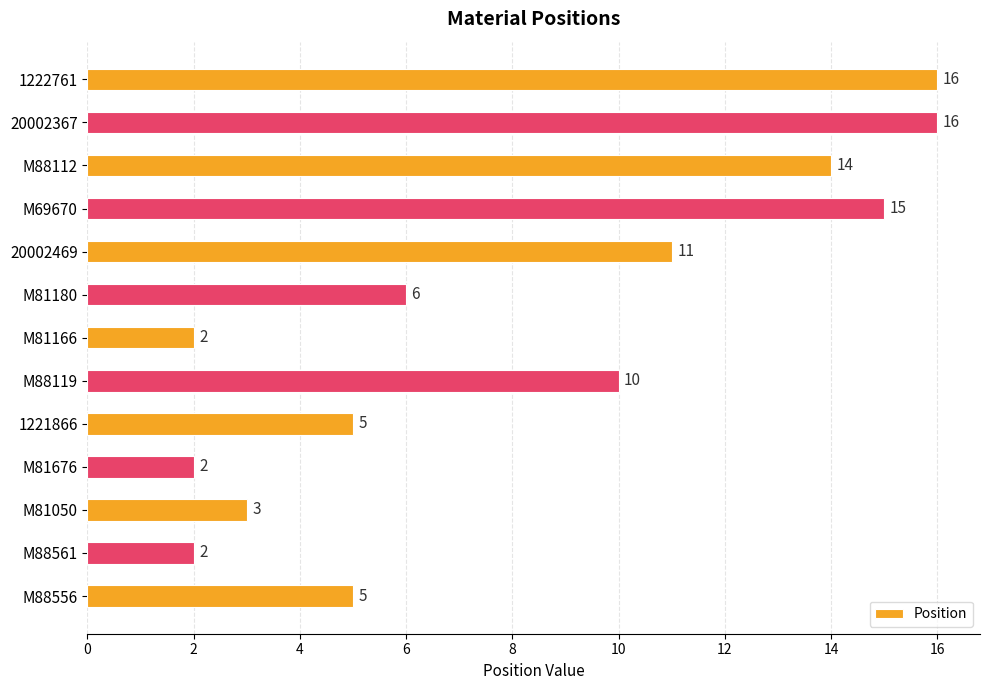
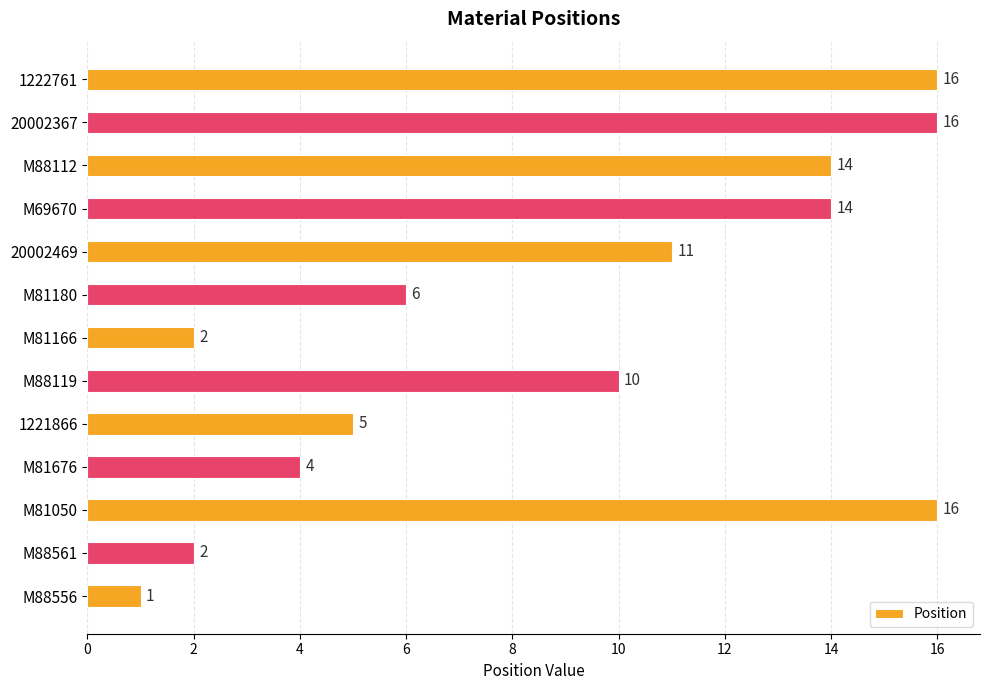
  {
    "1222761": 16,
    "20002367": 16,
    "M88112": 14,
-   "M69670": 15,
+   "M69670": 14,
    "20002469": 11,
    "M81180": 6,
    "M81166": 2,
    "M88119": 10,
    "1221866": 5,
-   "M81676": 2,
-   "M81050": 3,
+   "M81676": 4,
+   "M81050": 16,
    "M88561": 2,
-   "M88556": 5
+   "M88556": 1
  }
